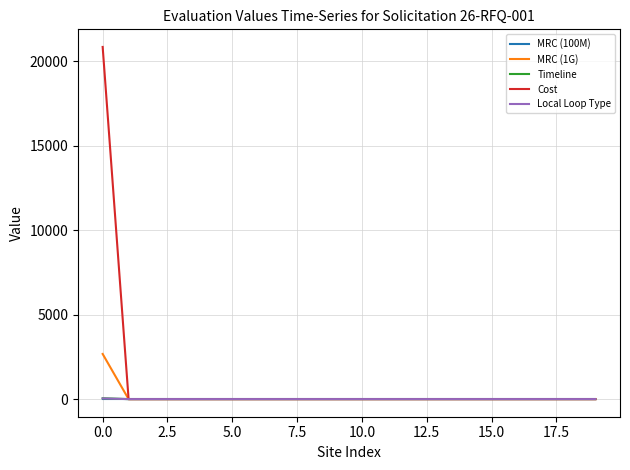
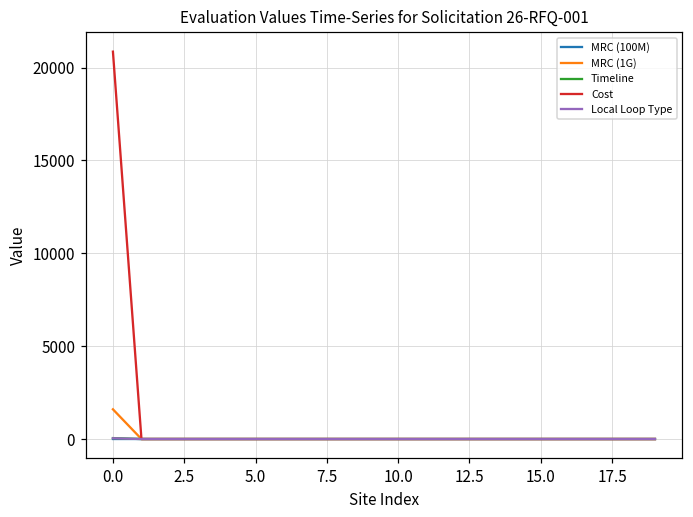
  {
    "MRC (1G)": {
-     "0.0": 2700
+     "0.0": 1600
    },
    "Cost": {
      "0.0": 20900
    }
  }
